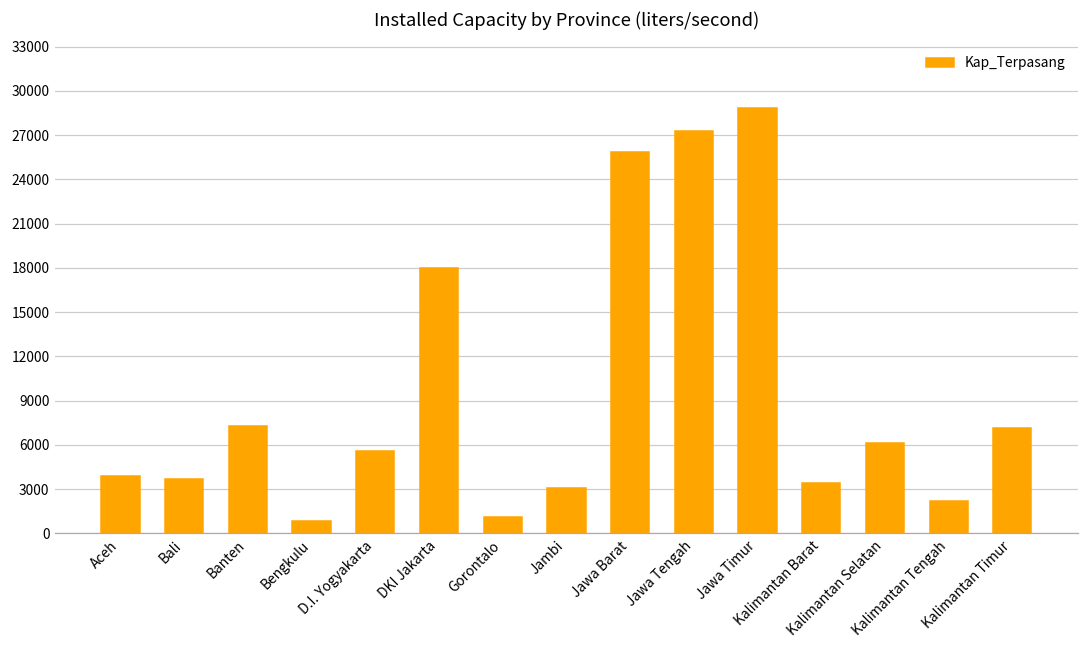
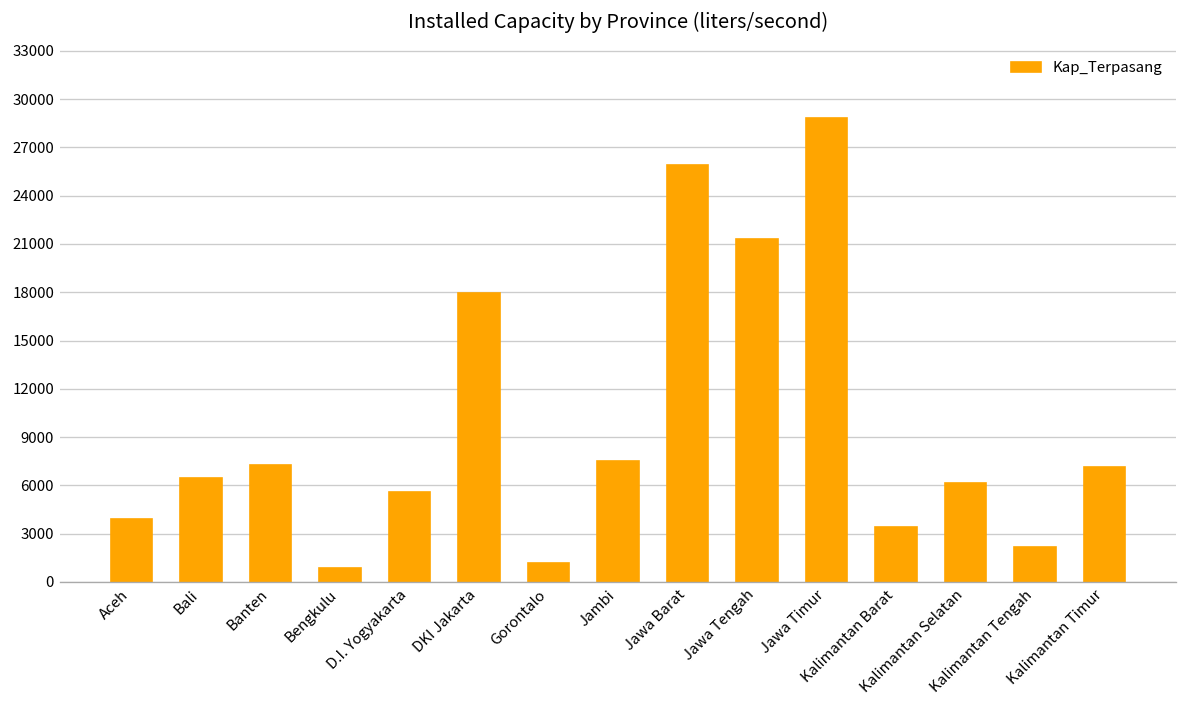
  {
    "Aceh": 3900,
-   "Bali": 3700,
+   "Bali": 6500,
    "Banten": 7300,
    "Bengkulu": 900,
    "D.I. Yogyakarta": 5600,
    "DKI Jakarta": 18000,
    "Gorontalo": 1100,
-   "Jambi": 3100,
+   "Jambi": 7500,
    "Jawa Barat": 25900,
-   "Jawa Tengah": 27300,
+   "Jawa Tengah": 21300,
    "Jawa Timur": 28900,
    "Kalimantan Barat": 3400,
    "Kalimantan Selatan": 6100,
    "Kalimantan Tengah": 2200,
    "Kalimantan Timur": 7100
  }
